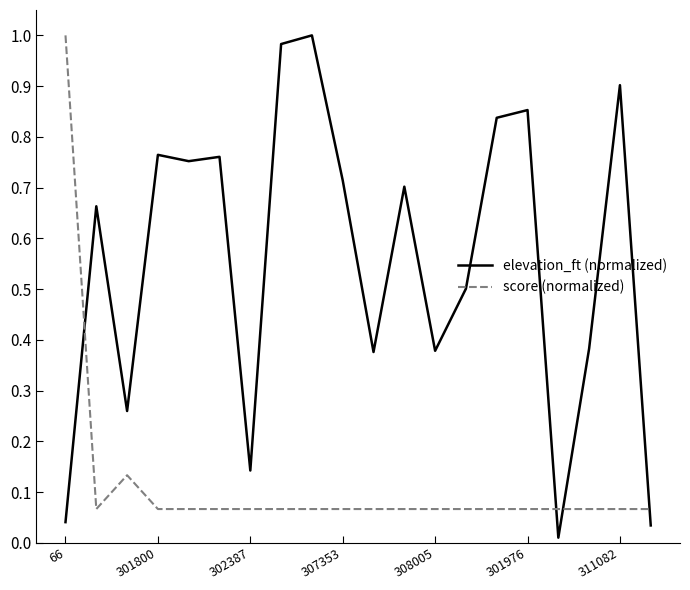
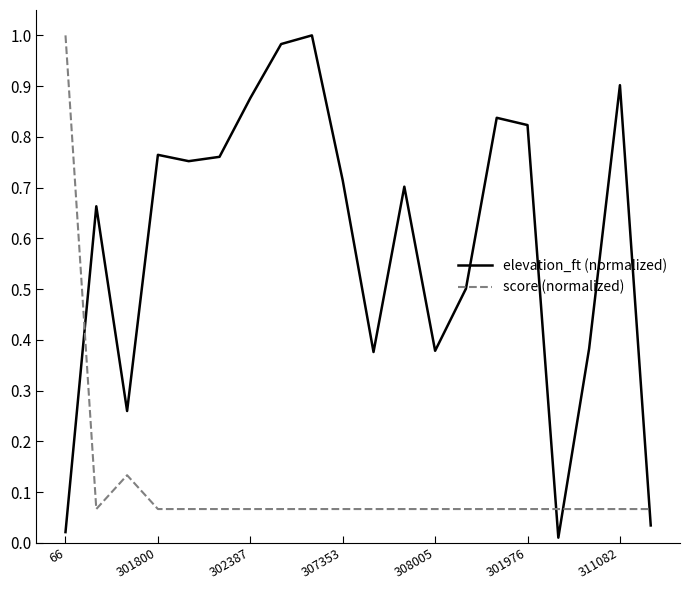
  {
    "elevation_ft (normalized)": {
-     "66": 0.04,
+     "66": 0.02,
      "301800": 0.76,
-     "302387": 0.14,
+     "302387": 0.88,
      "307353": 0.71,
      "308005": 0.38,
-     "301976": 0.85,
+     "301976": 0.82,
      "311082": 0.90
    },
    "score (normalized)": {
      "66": 1.00,
      "301800": 0.07,
      "302387": 0.07,
      "307353": 0.07,
      "308005": 0.07,
      "301976": 0.07,
      "311082": 0.07
    }
  }
